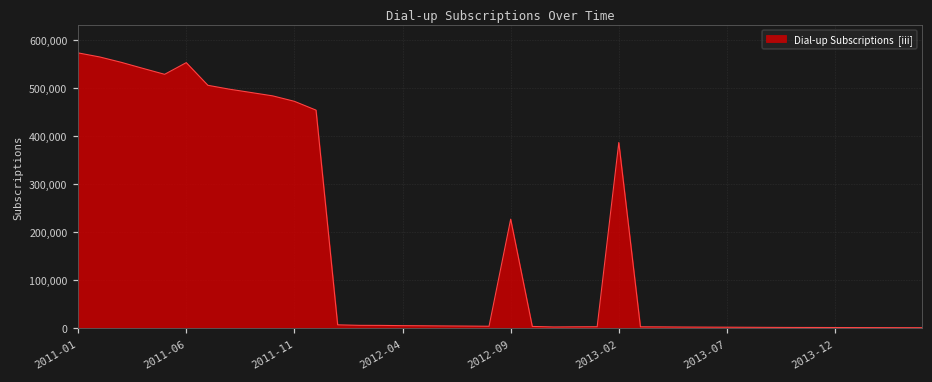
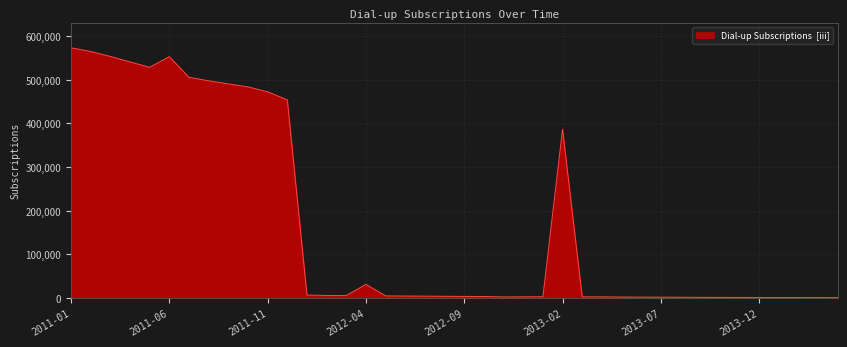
  {
    "2011-01": "570,000",
    "2011-06": "550,000",
    "2011-11": "470,000",
-   "2012-04": "10,000",
-   "2012-09": "230,000",
+   "2012-04": "30,000",
+   "2012-09": "0",
    "2013-02": "390,000",
    "2013-07": "0",
    "2013-12": "0"
  }
